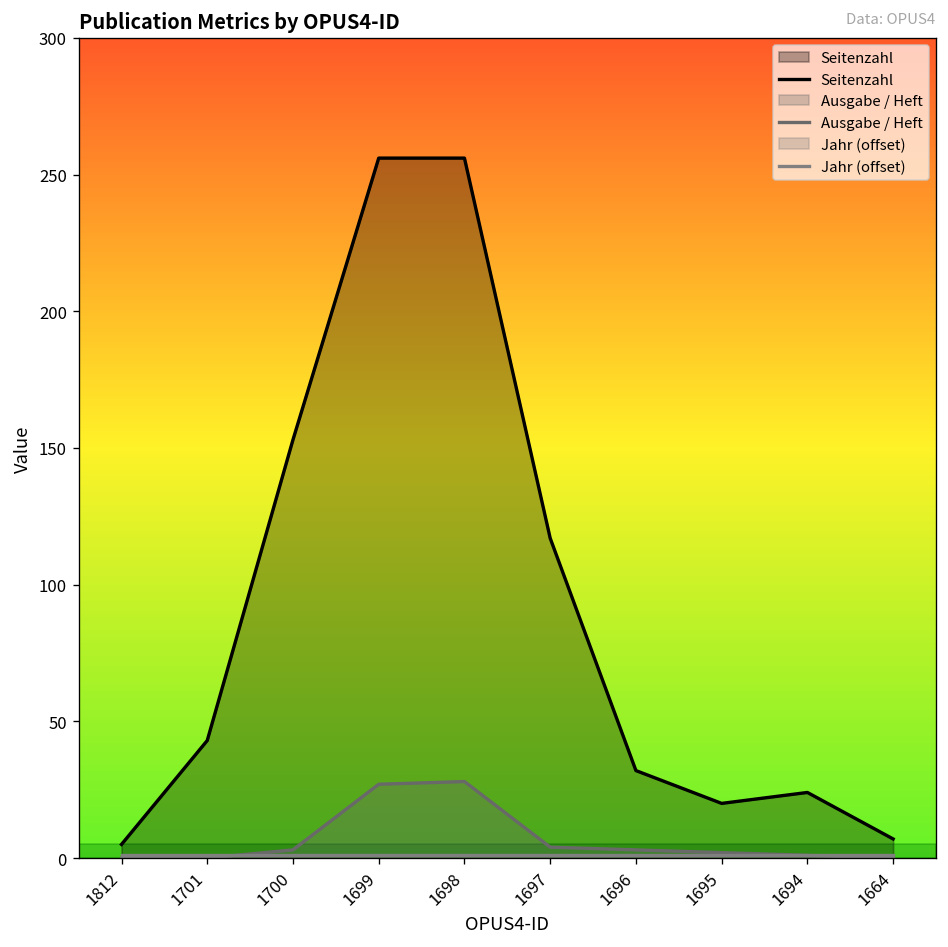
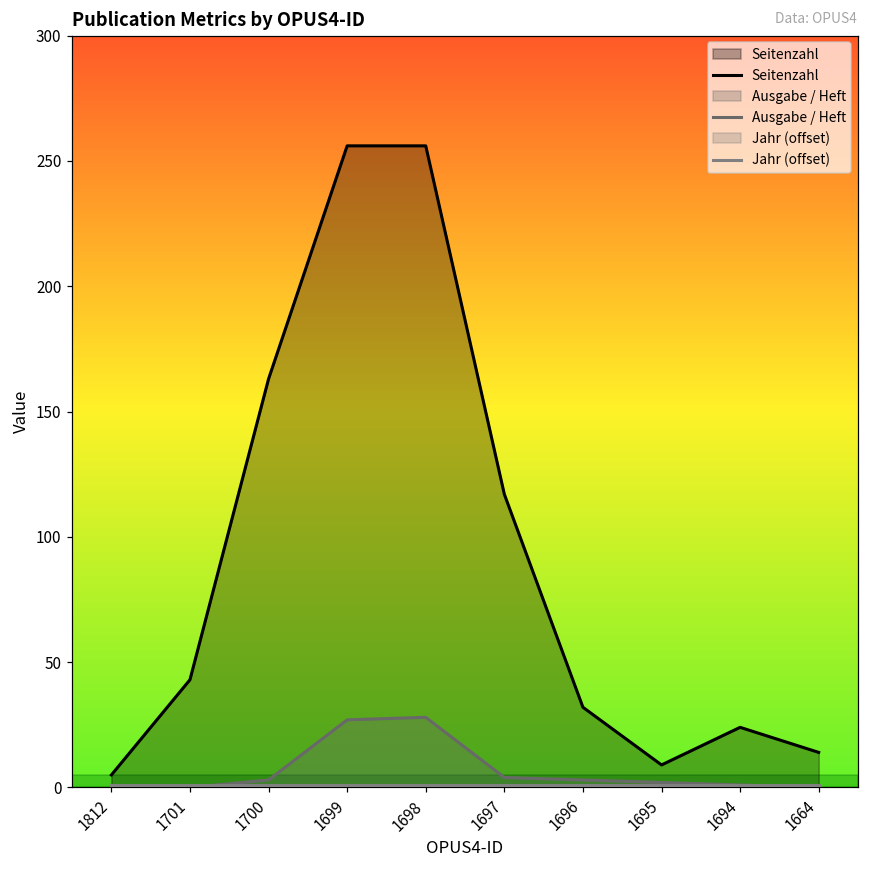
  {
    "Seitenzahl": {
      "1812": 5,
      "1701": 43,
-     "1700": 153,
+     "1700": 163,
      "1699": 256,
      "1698": 256,
      "1697": 117,
      "1696": 32,
-     "1695": 20,
+     "1695": 9,
      "1694": 24,
-     "1664": 7
+     "1664": 14
    }
  }
